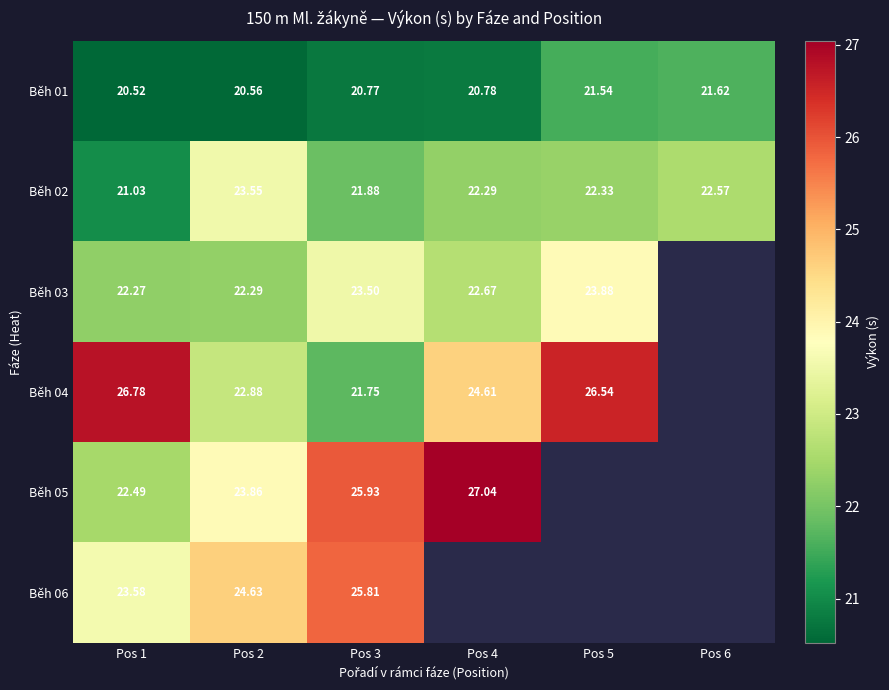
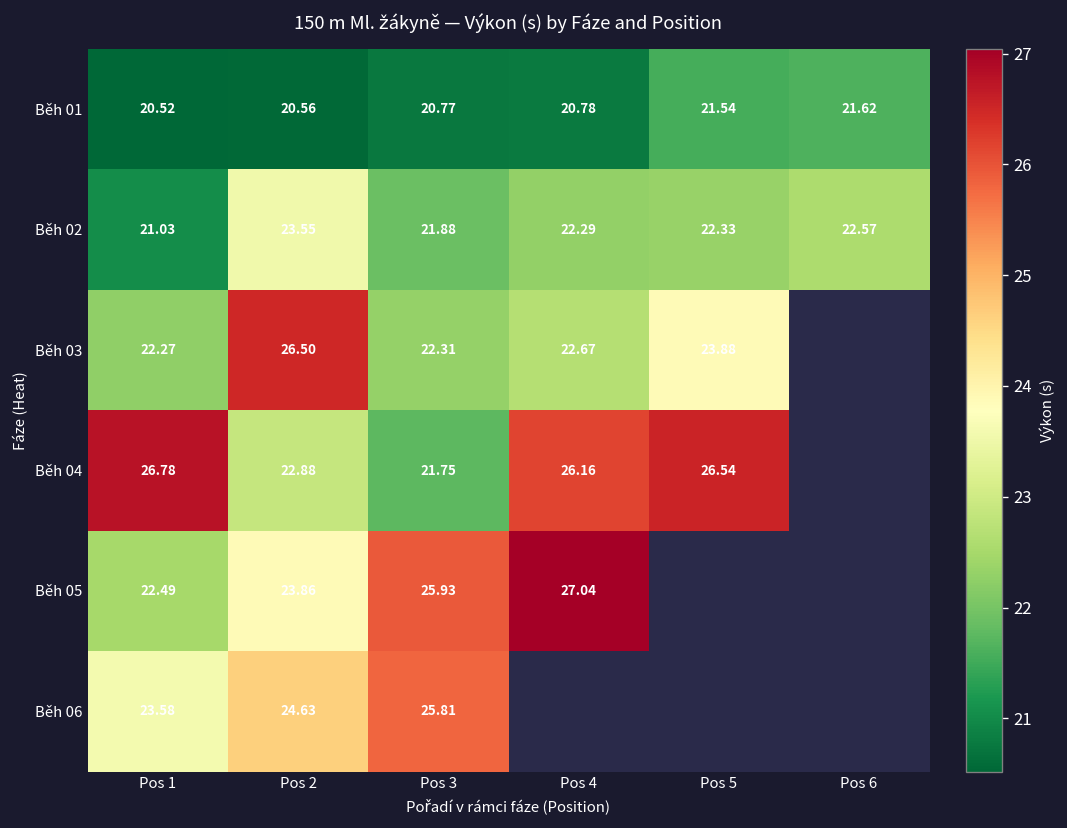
  {
    "Běh 01": {
      "Pos 1": 20.52,
      "Pos 2": 20.56,
      "Pos 3": 20.77,
      "Pos 4": 20.78,
      "Pos 5": 21.54,
      "Pos 6": 21.62
    },
    "Běh 02": {
      "Pos 1": 21.03,
      "Pos 2": 23.55,
      "Pos 3": 21.88,
      "Pos 4": 22.29,
      "Pos 5": 22.33,
      "Pos 6": 22.57
    },
    "Běh 03": {
      "Pos 1": 22.27,
-     "Pos 2": 22.29,
-     "Pos 3": 23.50,
+     "Pos 2": 26.50,
+     "Pos 3": 22.31,
      "Pos 4": 22.67,
      "Pos 5": 23.88
    },
    "Běh 04": {
      "Pos 1": 26.78,
      "Pos 2": 22.88,
      "Pos 3": 21.75,
-     "Pos 4": 24.61,
+     "Pos 4": 26.16,
      "Pos 5": 26.54
    },
    "Běh 05": {
      "Pos 1": 22.49,
      "Pos 2": 23.86,
      "Pos 3": 25.93,
      "Pos 4": 27.04
    },
    "Běh 06": {
      "Pos 1": 23.58,
      "Pos 2": 24.63,
      "Pos 3": 25.81
    }
  }
